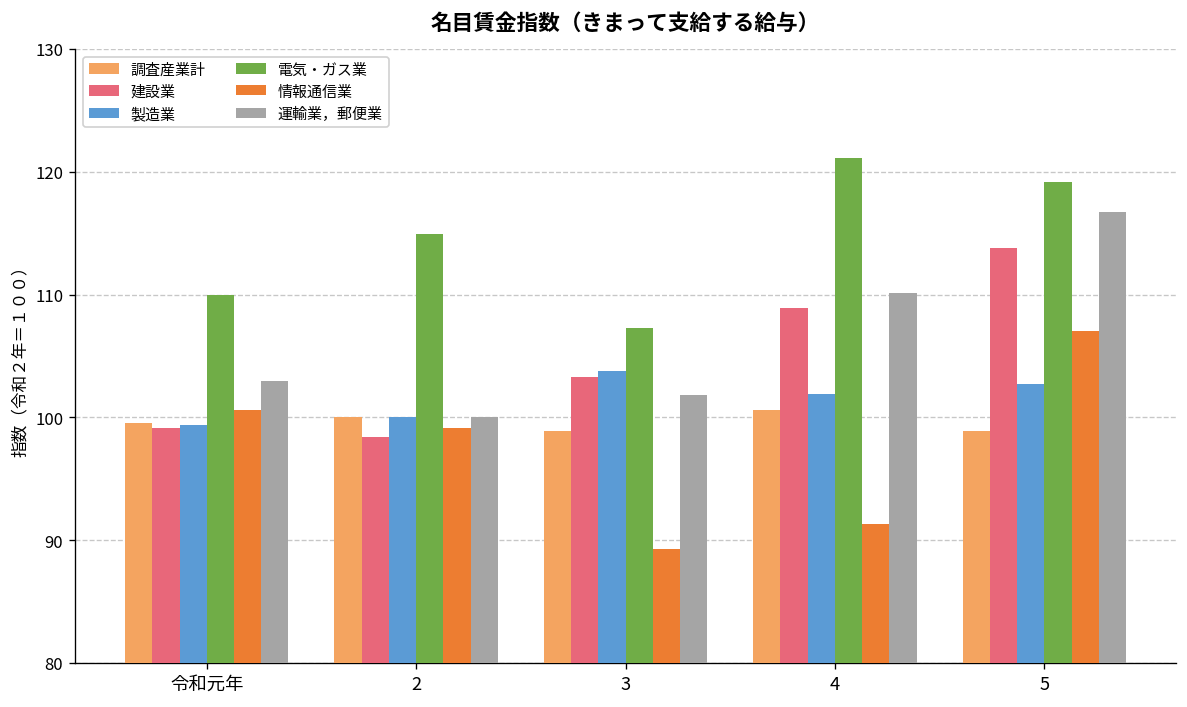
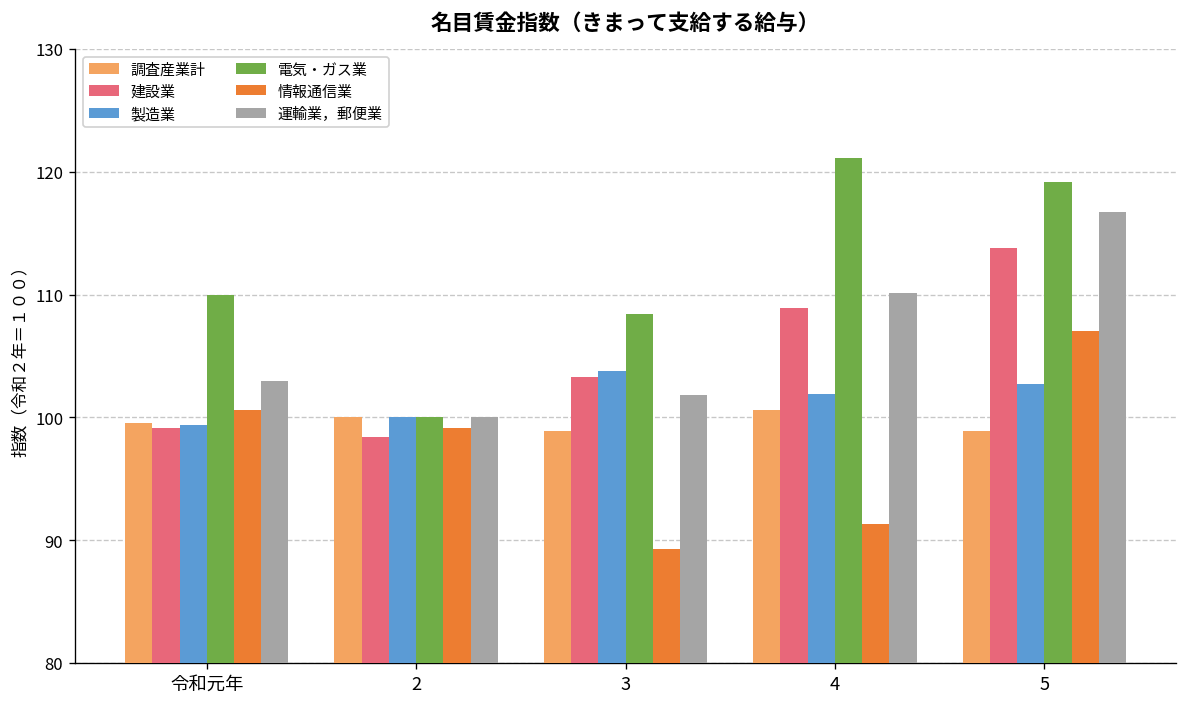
  {
    "調査産業計": {
      "令和元年": 99.5,
      "2": 100.0,
      "3": 98.9,
      "4": 100.6,
      "5": 98.9
    },
    "建設業": {
      "令和元年": 99.1,
      "2": 98.4,
      "3": 103.3,
      "4": 108.9,
      "5": 113.8
    },
    "製造業": {
      "令和元年": 99.4,
      "2": 100.0,
      "3": 103.8,
      "4": 101.9,
      "5": 102.7
    },
    "電気・ガス業": {
      "令和元年": 110.0,
-     "2": 114.9,
-     "3": 107.3,
+     "2": 100.0,
+     "3": 108.4,
      "4": 121.1,
      "5": 119.2
    },
    "情報通信業": {
      "令和元年": 100.6,
      "2": 99.1,
      "3": 89.3,
      "4": 91.3,
      "5": 107.0
    },
    "運輸業，郵便業": {
      "令和元年": 103.0,
      "2": 100.0,
      "3": 101.8,
      "4": 110.1,
      "5": 116.7
    }
  }
